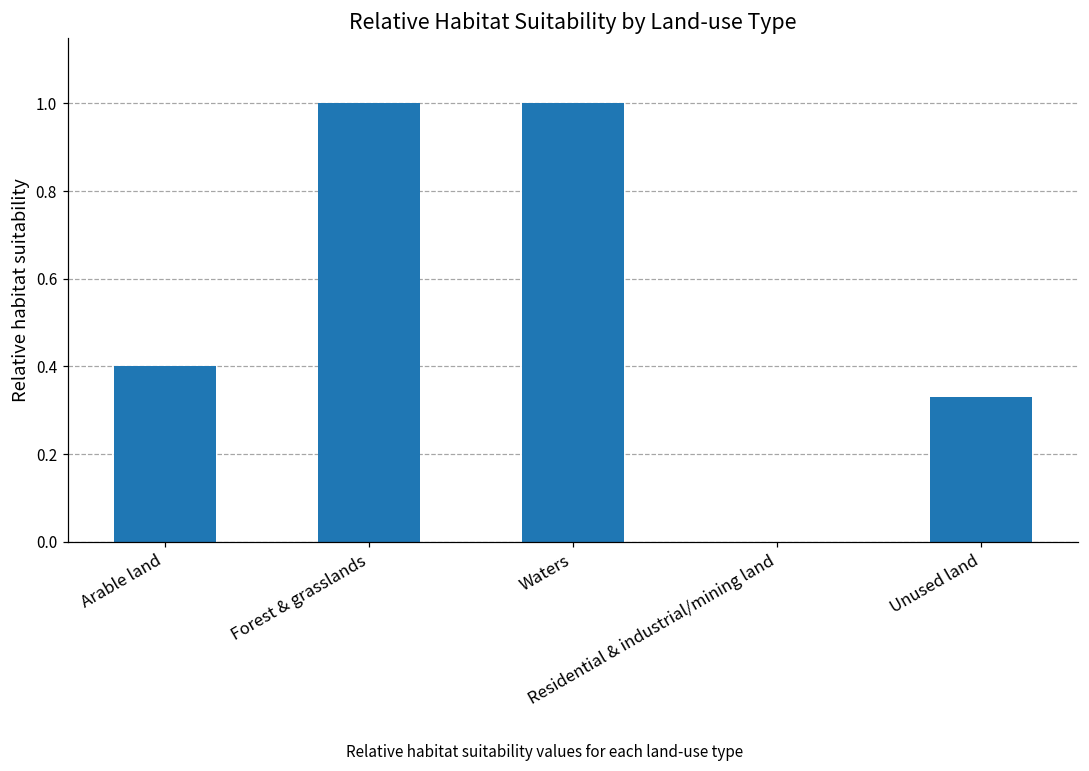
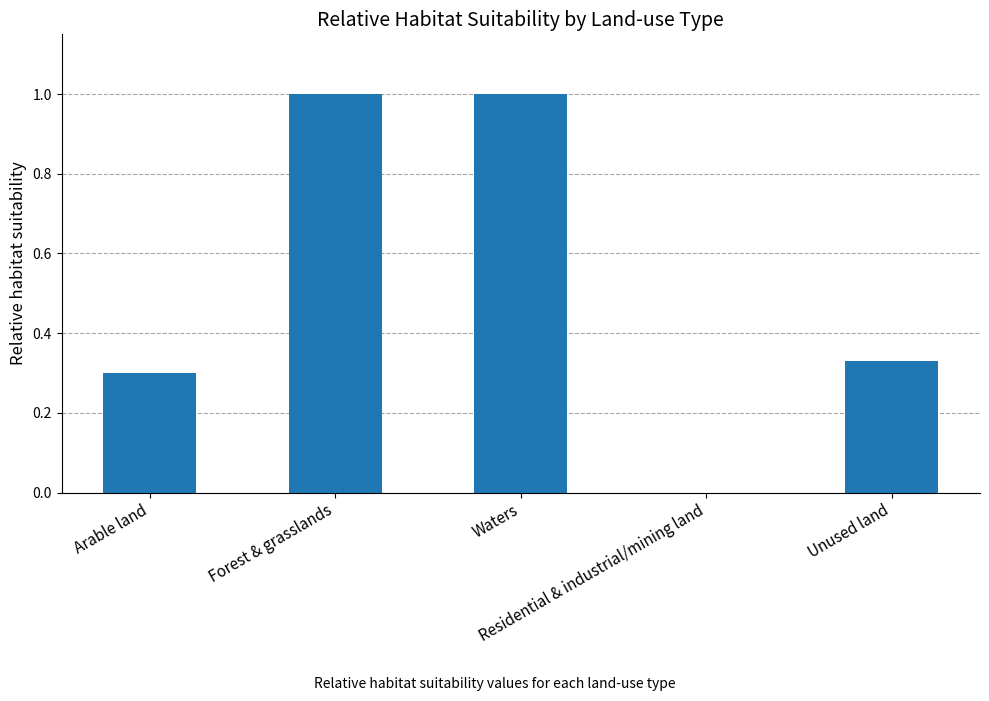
  {
-   "Arable land": 0.4,
+   "Arable land": 0.3,
    "Forest & grasslands": 1.0,
    "Waters": 1.0,
    "Residential & industrial/mining land": 0.0,
    "Unused land": 0.33
  }
